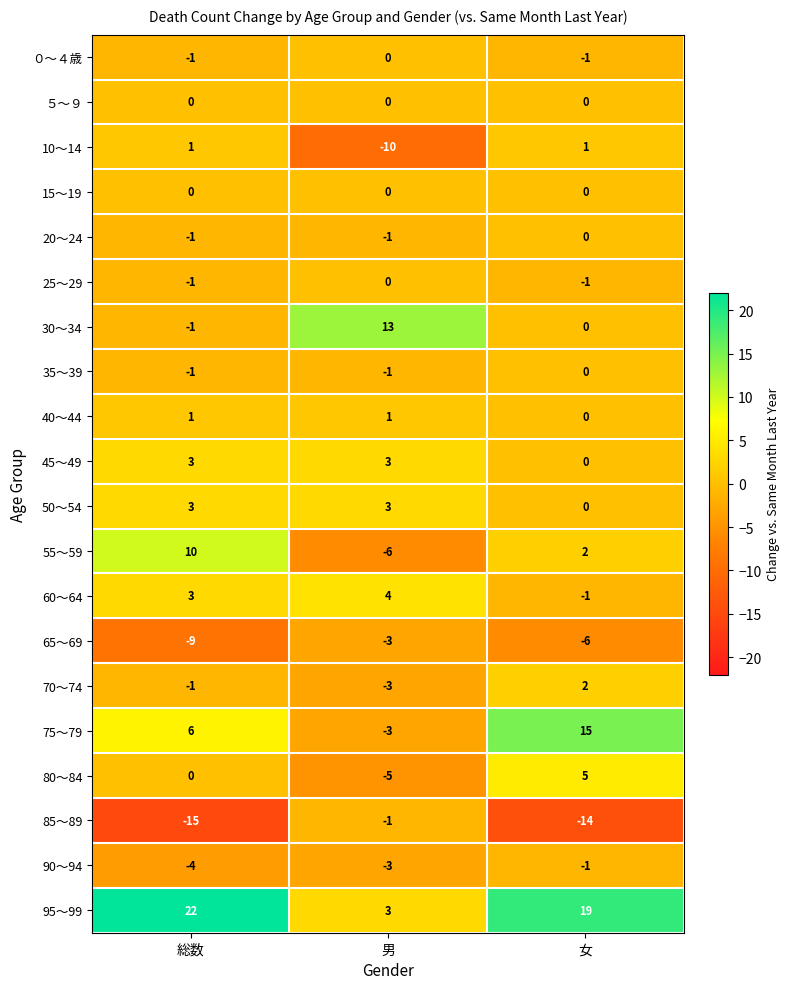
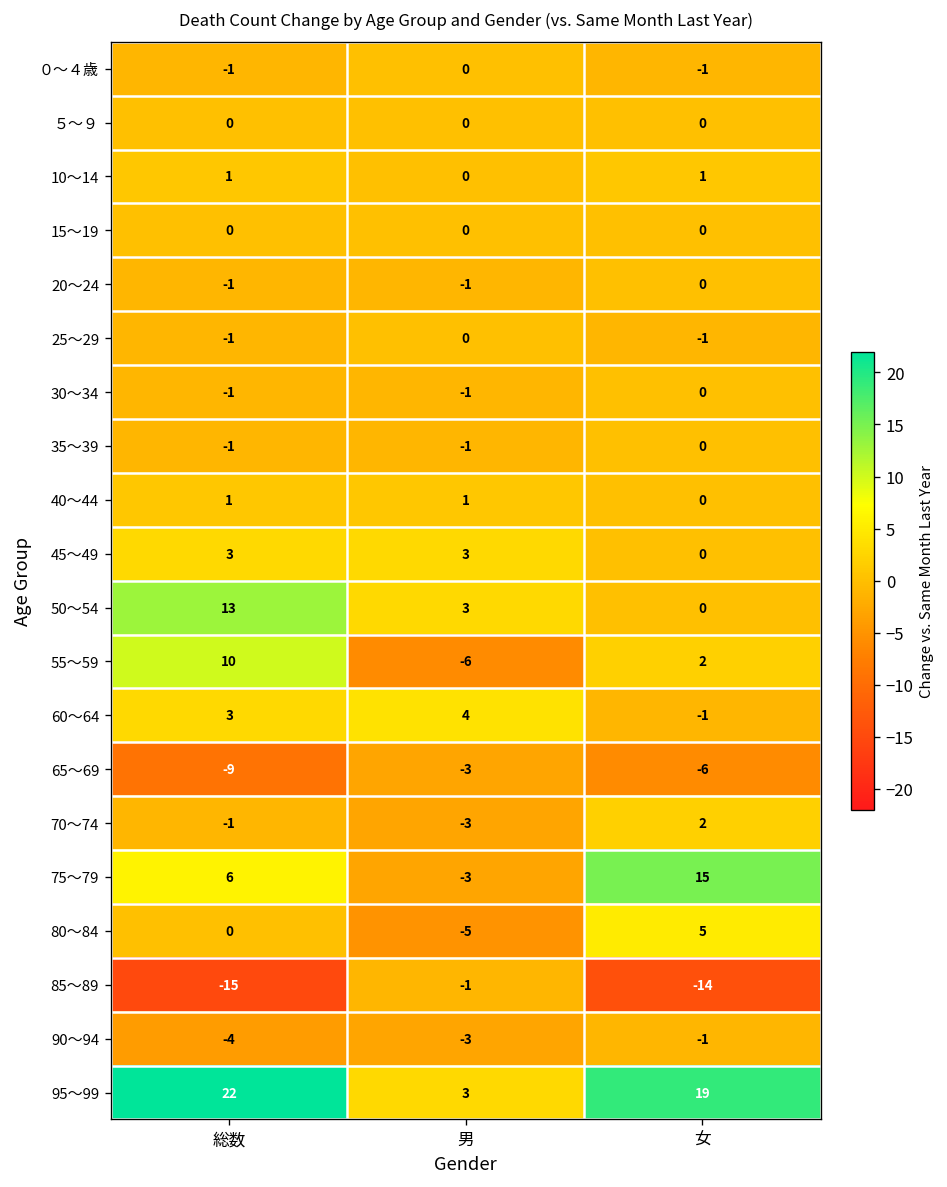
  {
    "０～４歳": {
      "総数": -1,
      "男": 0,
      "女": -1
    },
    "５～９": {
      "総数": 0,
      "男": 0,
      "女": 0
    },
    "10～14": {
      "総数": 1,
-     "男": -10,
+     "男": 0,
      "女": 1
    },
    "15～19": {
      "総数": 0,
      "男": 0,
      "女": 0
    },
    "20～24": {
      "総数": -1,
      "男": -1,
      "女": 0
    },
    "25～29": {
      "総数": -1,
      "男": 0,
      "女": -1
    },
    "30～34": {
      "総数": -1,
-     "男": 13,
+     "男": -1,
      "女": 0
    },
    "35～39": {
      "総数": -1,
      "男": -1,
      "女": 0
    },
    "40～44": {
      "総数": 1,
      "男": 1,
      "女": 0
    },
    "45～49": {
      "総数": 3,
      "男": 3,
      "女": 0
    },
    "50～54": {
-     "総数": 3,
+     "総数": 13,
      "男": 3,
      "女": 0
    },
    "55～59": {
      "総数": 10,
      "男": -6,
      "女": 2
    },
    "60～64": {
      "総数": 3,
      "男": 4,
      "女": -1
    },
    "65～69": {
      "総数": -9,
      "男": -3,
      "女": -6
    },
    "70～74": {
      "総数": -1,
      "男": -3,
      "女": 2
    },
    "75～79": {
      "総数": 6,
      "男": -3,
      "女": 15
    },
    "80～84": {
      "総数": 0,
      "男": -5,
      "女": 5
    },
    "85～89": {
      "総数": -15,
      "男": -1,
      "女": -14
    },
    "90～94": {
      "総数": -4,
      "男": -3,
      "女": -1
    },
    "95～99": {
      "総数": 22,
      "男": 3,
      "女": 19
    }
  }
